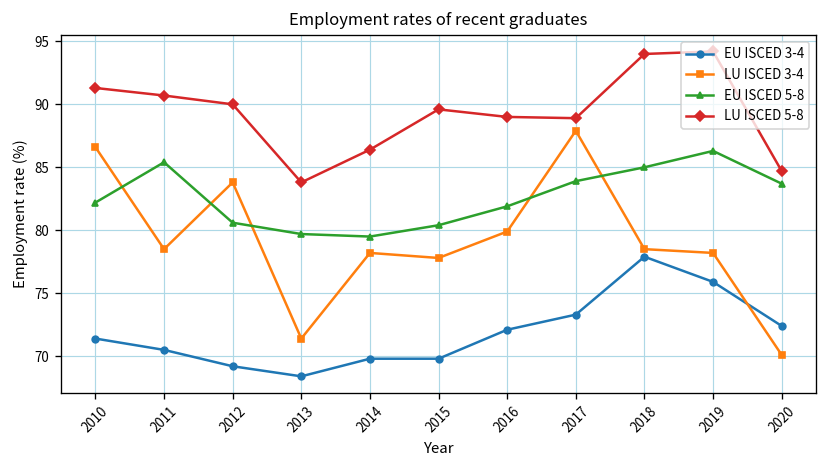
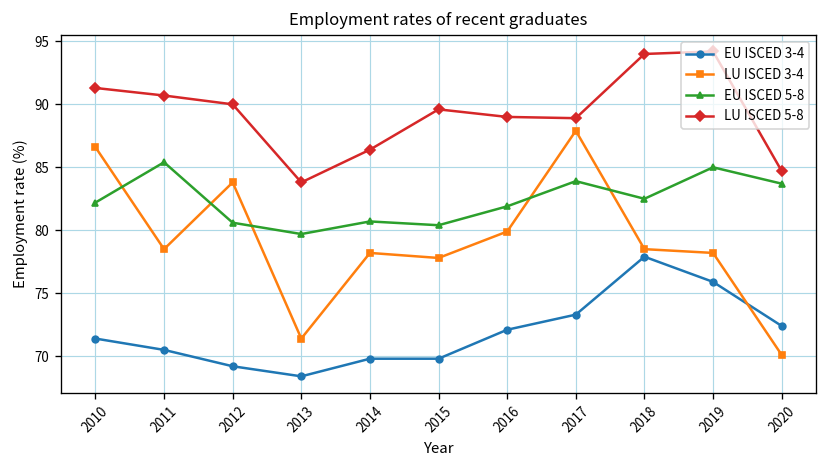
  {
    "EU ISCED 3-4": {
      "2010": 71.4,
      "2011": 70.5,
      "2012": 69.2,
      "2013": 68.4,
      "2014": 69.8,
      "2015": 69.8,
      "2016": 72.1,
      "2017": 73.3,
      "2018": 77.9,
      "2019": 75.9,
      "2020": 72.4
    },
    "LU ISCED 3-4": {
      "2010": 86.6,
      "2011": 78.5,
      "2012": 83.8,
      "2013": 71.4,
      "2014": 78.2,
      "2015": 77.8,
      "2016": 79.9,
      "2017": 87.9,
      "2018": 78.5,
      "2019": 78.2,
      "2020": 70.1
    },
    "EU ISCED 5-8": {
      "2010": 82.2,
      "2011": 85.4,
      "2012": 80.6,
      "2013": 79.7,
-     "2014": 79.5,
+     "2014": 80.7,
      "2015": 80.4,
      "2016": 81.9,
      "2017": 83.9,
-     "2018": 85.0,
-     "2019": 86.3,
+     "2018": 82.5,
+     "2019": 85.0,
      "2020": 83.7
    },
    "LU ISCED 5-8": {
      "2010": 91.3,
      "2011": 90.7,
      "2012": 90.0,
      "2013": 83.8,
      "2014": 86.4,
      "2015": 89.6,
      "2016": 89.0,
      "2017": 88.9,
      "2018": 94.0,
      "2020": 84.7
    }
  }
